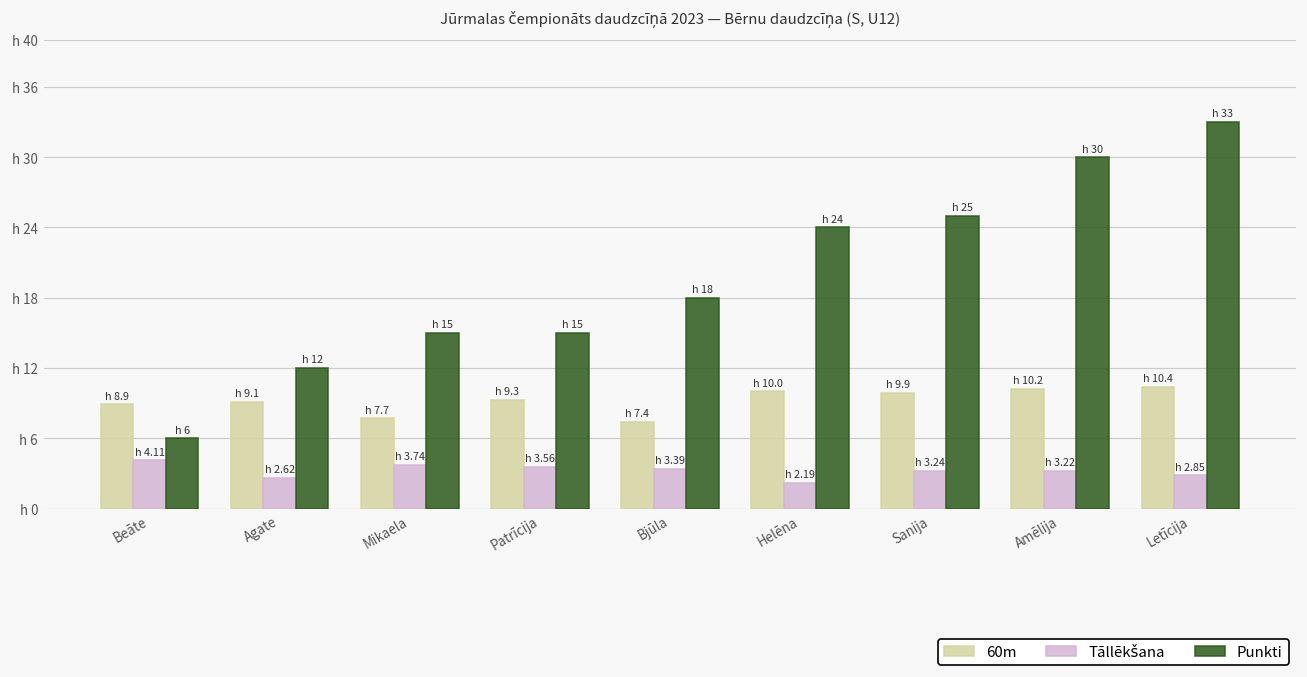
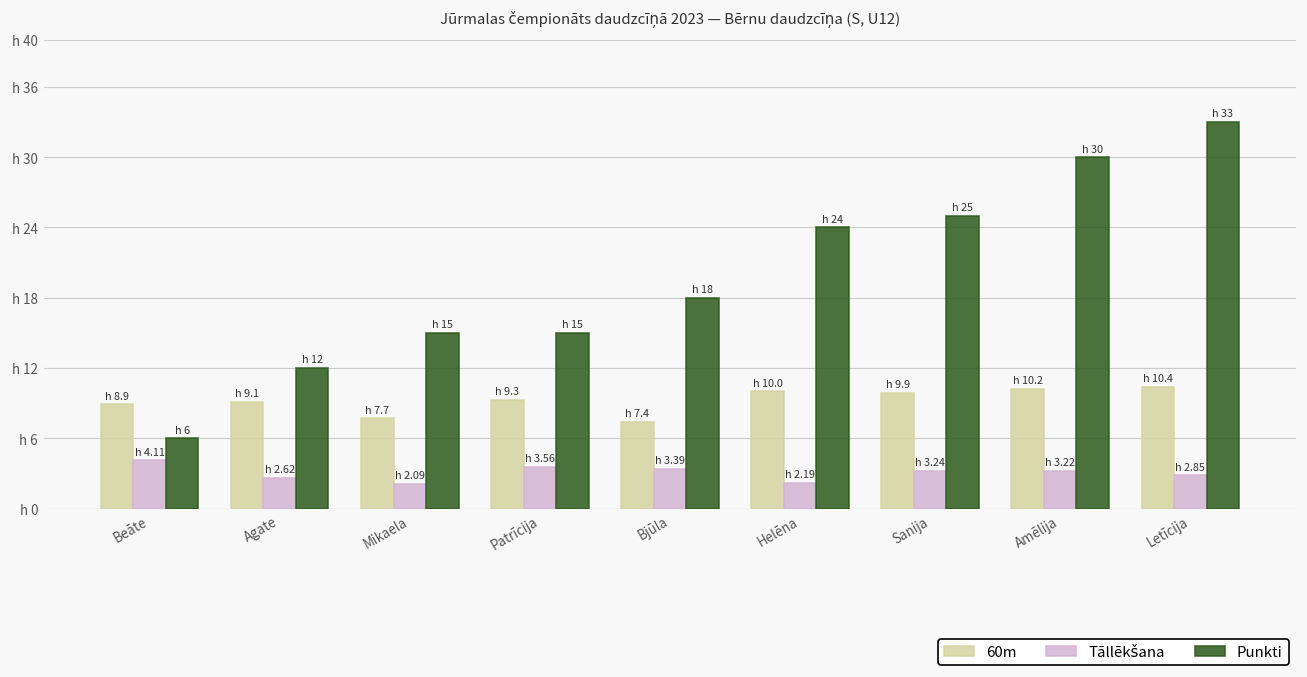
  {
    "60m": {
      "Beāte": 8.9,
      "Agate": 9.1,
      "Mikaela": 7.7,
      "Patrīcija": 9.3,
      "Bjūla": 7.4,
      "Helēna": 10.0,
      "Sanija": 9.9,
      "Amēlija": 10.2,
      "Letīcija": 10.4
    },
    "Tāllēkšana": {
      "Beāte": 4.11,
      "Agate": 2.62,
-     "Mikaela": 3.74,
+     "Mikaela": 2.09,
      "Patrīcija": 3.56,
      "Bjūla": 3.39,
      "Helēna": 2.19,
      "Sanija": 3.24,
      "Amēlija": 3.22,
      "Letīcija": 2.85
    },
    "Punkti": {
      "Beāte": 6,
      "Agate": 12,
      "Mikaela": 15,
      "Patrīcija": 15,
      "Bjūla": 18,
      "Helēna": 24,
      "Sanija": 25,
      "Amēlija": 30,
      "Letīcija": 33
    }
  }
